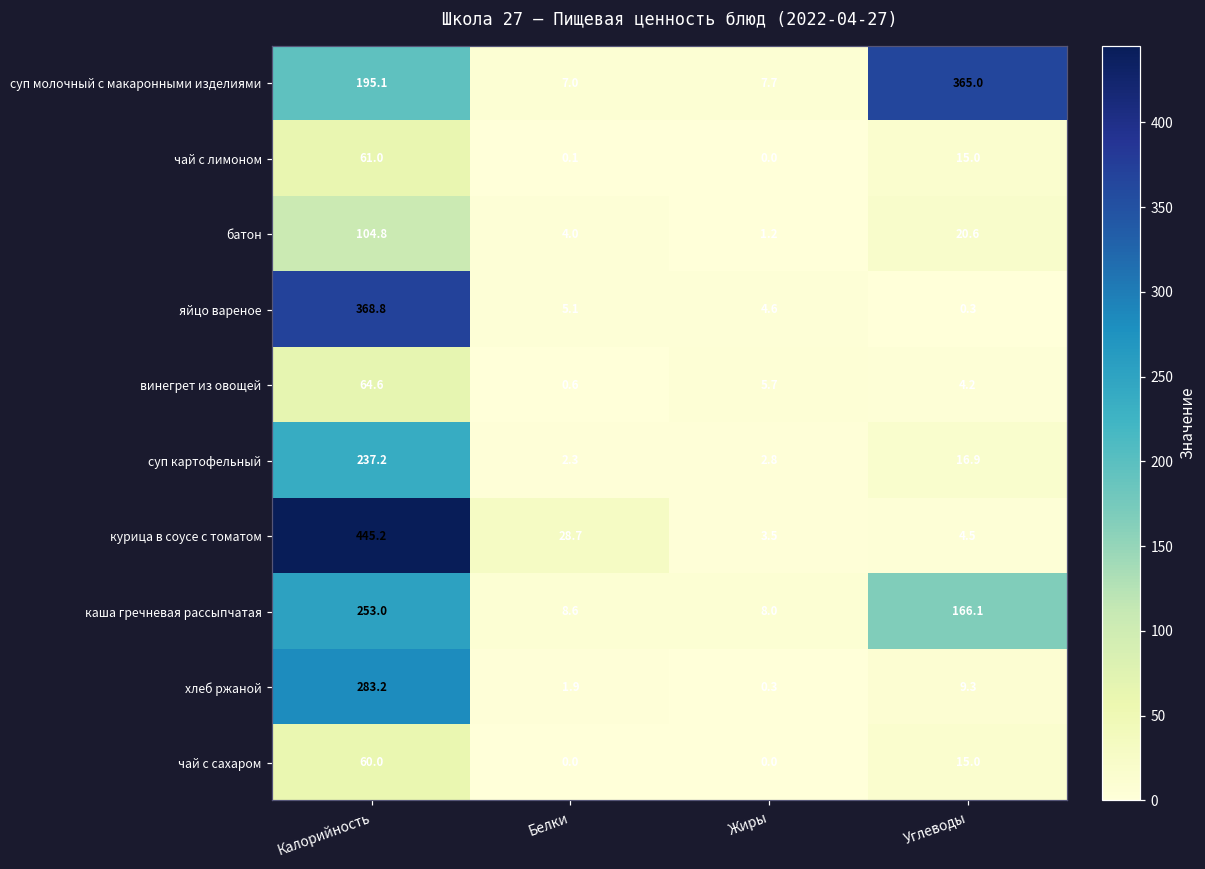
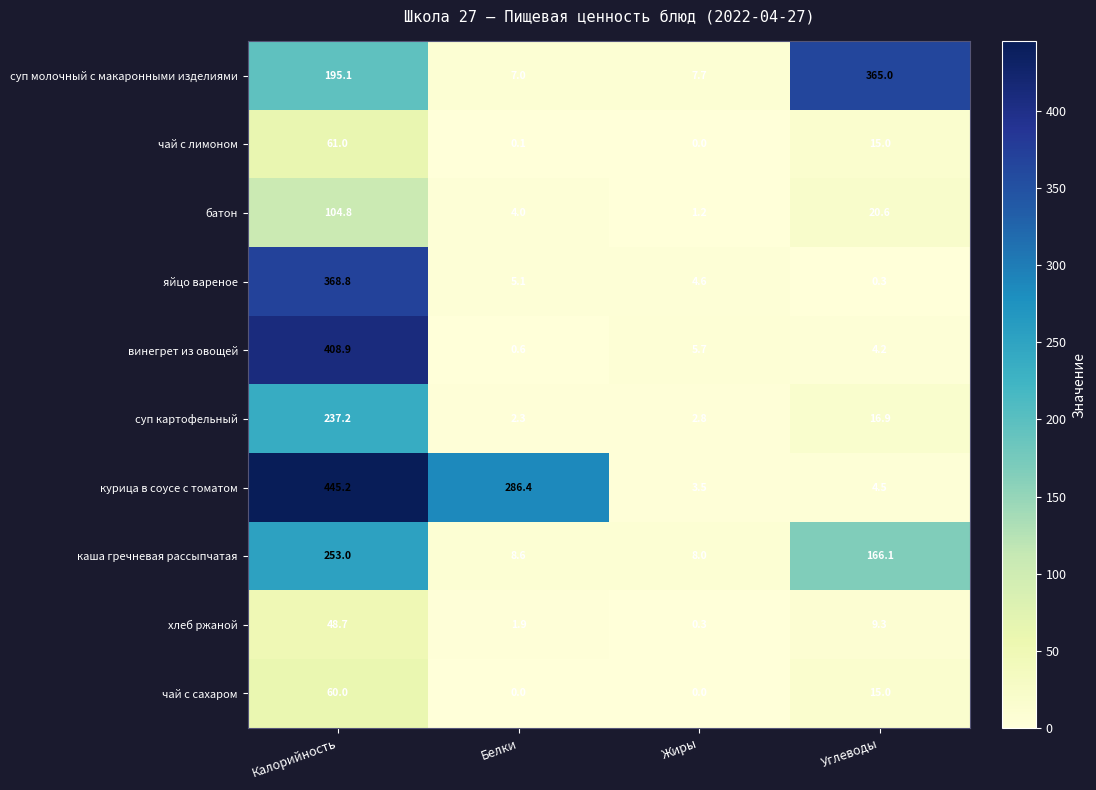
  {
    "суп молочный с макаронными изделиями": {
      "Калорийность": 195.1,
      "Углеводы": 365.0
    },
    "чай с лимоном": {
      "Калорийность": 61.0,
      "Углеводы": 15.0
    },
    "батон": {
      "Калорийность": 104.8,
      "Углеводы": 20.6
    },
    "яйцо вареное": {
      "Калорийность": 368.8
    },
    "винегрет из овощей": {
-     "Калорийность": 64.6
+     "Калорийность": 408.9
    },
    "суп картофельный": {
      "Калорийность": 237.2,
      "Углеводы": 16.9
    },
    "курица в соусе с томатом": {
      "Калорийность": 445.2,
-     "Белки": 28.7
+     "Белки": 286.4
    },
    "каша гречневая рассыпчатая": {
      "Калорийность": 253.0,
      "Углеводы": 166.1
    },
    "хлеб ржаной": {
-     "Калорийность": 283.2
+     "Калорийность": 48.7
    },
    "чай с сахаром": {
      "Калорийность": 60.0,
      "Углеводы": 15.0
    }
  }
